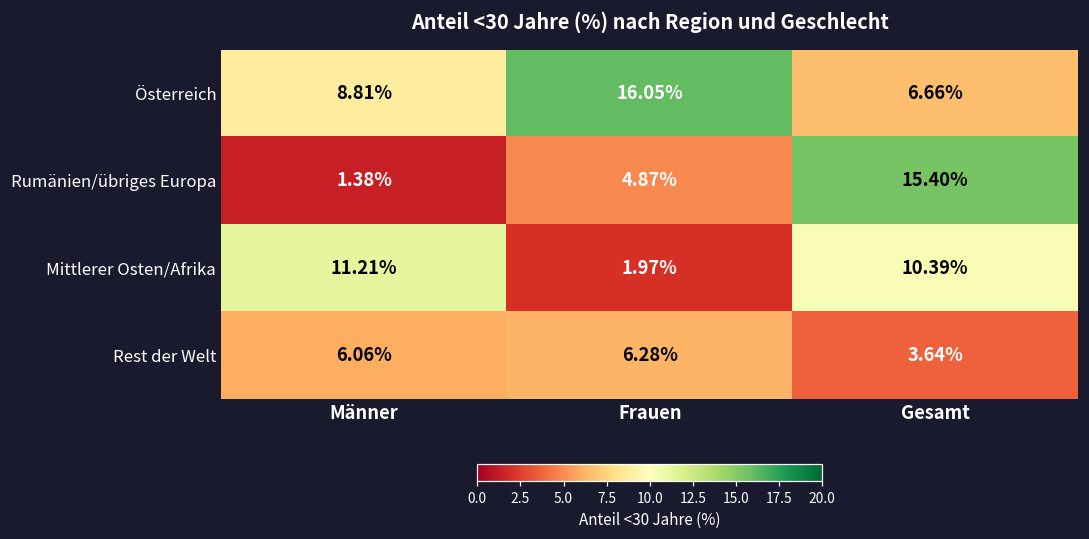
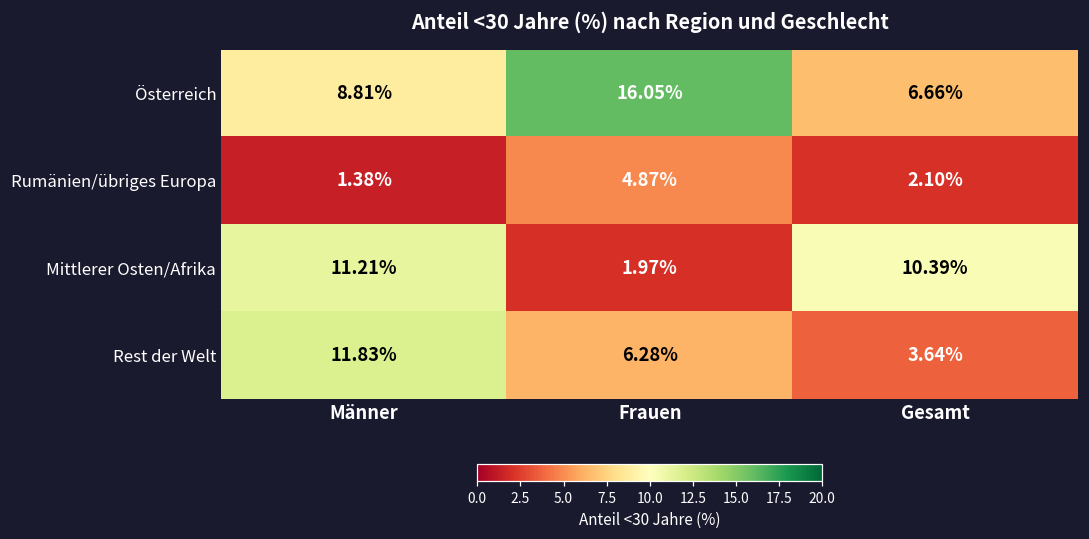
  {
    "Österreich": {
      "Männer": "8.81%",
      "Frauen": "16.05%",
      "Gesamt": "6.66%"
    },
    "Rumänien/übriges Europa": {
      "Männer": "1.38%",
      "Frauen": "4.87%",
-     "Gesamt": "15.40%"
+     "Gesamt": "2.10%"
    },
    "Mittlerer Osten/Afrika": {
      "Männer": "11.21%",
      "Frauen": "1.97%",
      "Gesamt": "10.39%"
    },
    "Rest der Welt": {
-     "Männer": "6.06%",
+     "Männer": "11.83%",
      "Frauen": "6.28%",
      "Gesamt": "3.64%"
    }
  }
